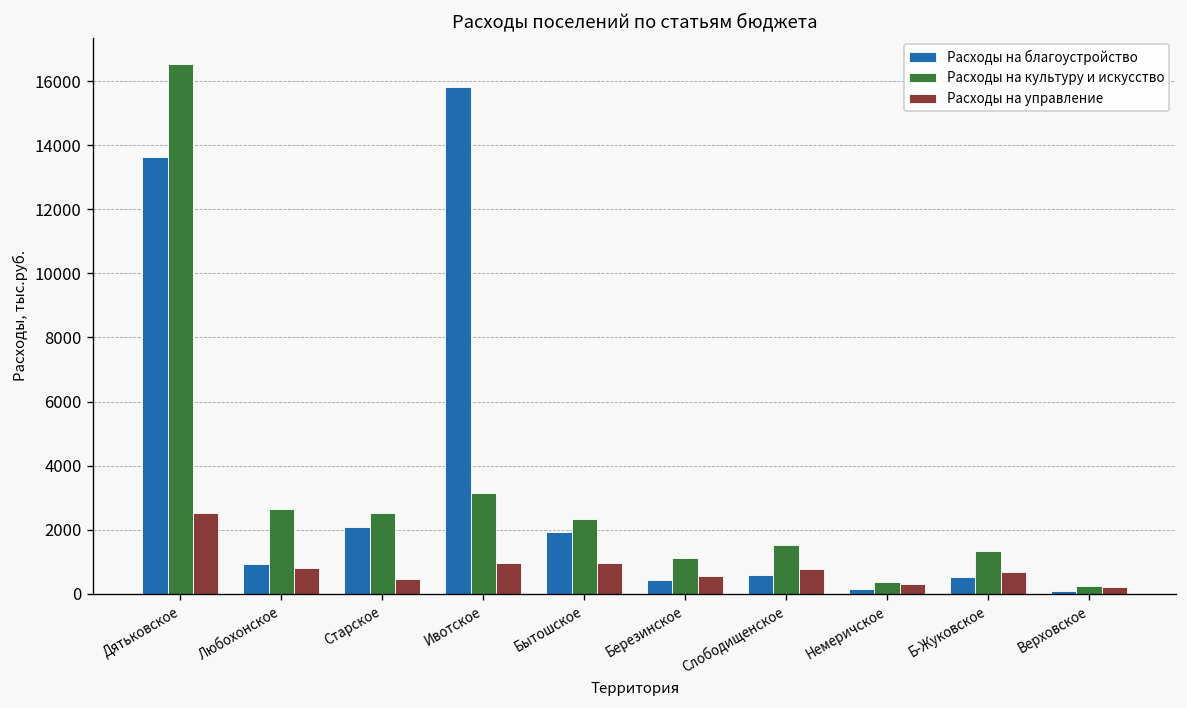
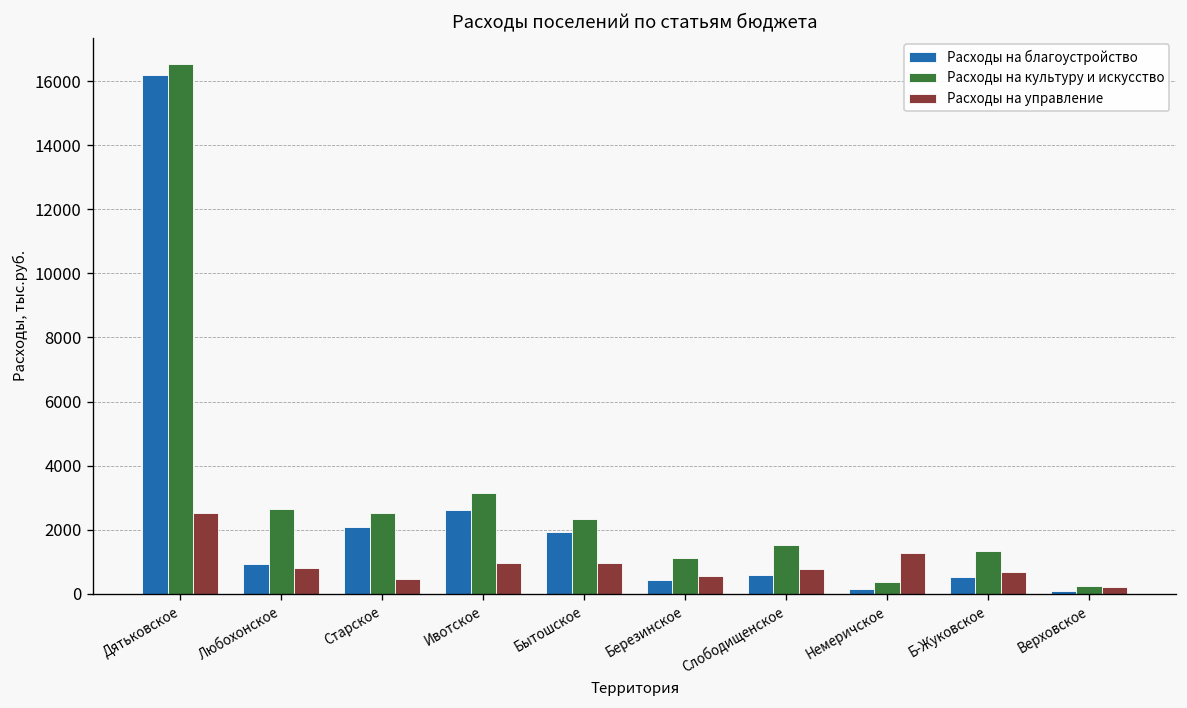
  {
    "Расходы на благоустройство": {
-     "Дятьковское": 13600,
+     "Дятьковское": 16200,
      "Любохонское": 900,
      "Старское": 2100,
-     "Ивотское": 15800,
+     "Ивотское": 2600,
      "Бытошское": 1900,
      "Березинское": 400,
      "Слободищенское": 600,
      "Немеричское": 100,
      "Б-Жуковское": 500
    },
    "Расходы на культуру и искусство": {
      "Дятьковское": 16500,
      "Любохонское": 2600,
      "Старское": 2500,
      "Ивотское": 3200,
      "Бытошское": 2300,
      "Березинское": 1100,
      "Слободищенское": 1500,
      "Немеричское": 400,
      "Б-Жуковское": 1300,
      "Верховское": 200
    },
    "Расходы на управление": {
      "Дятьковское": 2500,
      "Любохонское": 800,
      "Старское": 500,
      "Ивотское": 1000,
      "Бытошское": 900,
      "Березинское": 600,
      "Слободищенское": 800,
-     "Немеричское": 300,
+     "Немеричское": 1300,
      "Б-Жуковское": 700,
      "Верховское": 200
    }
  }
